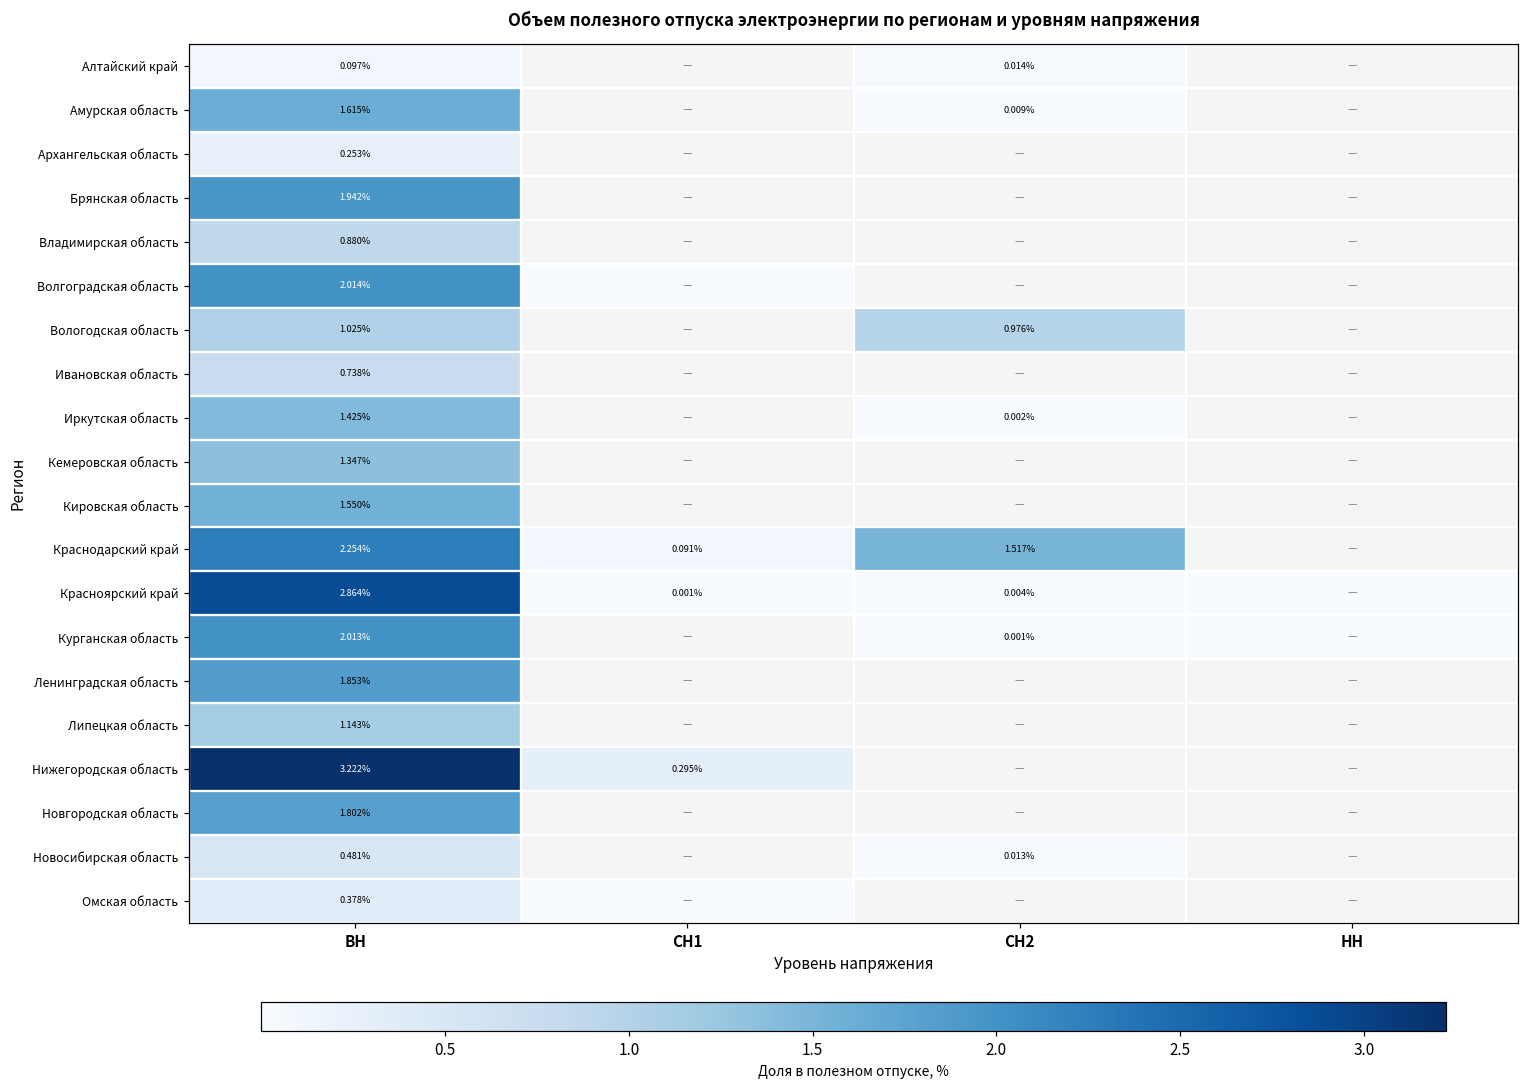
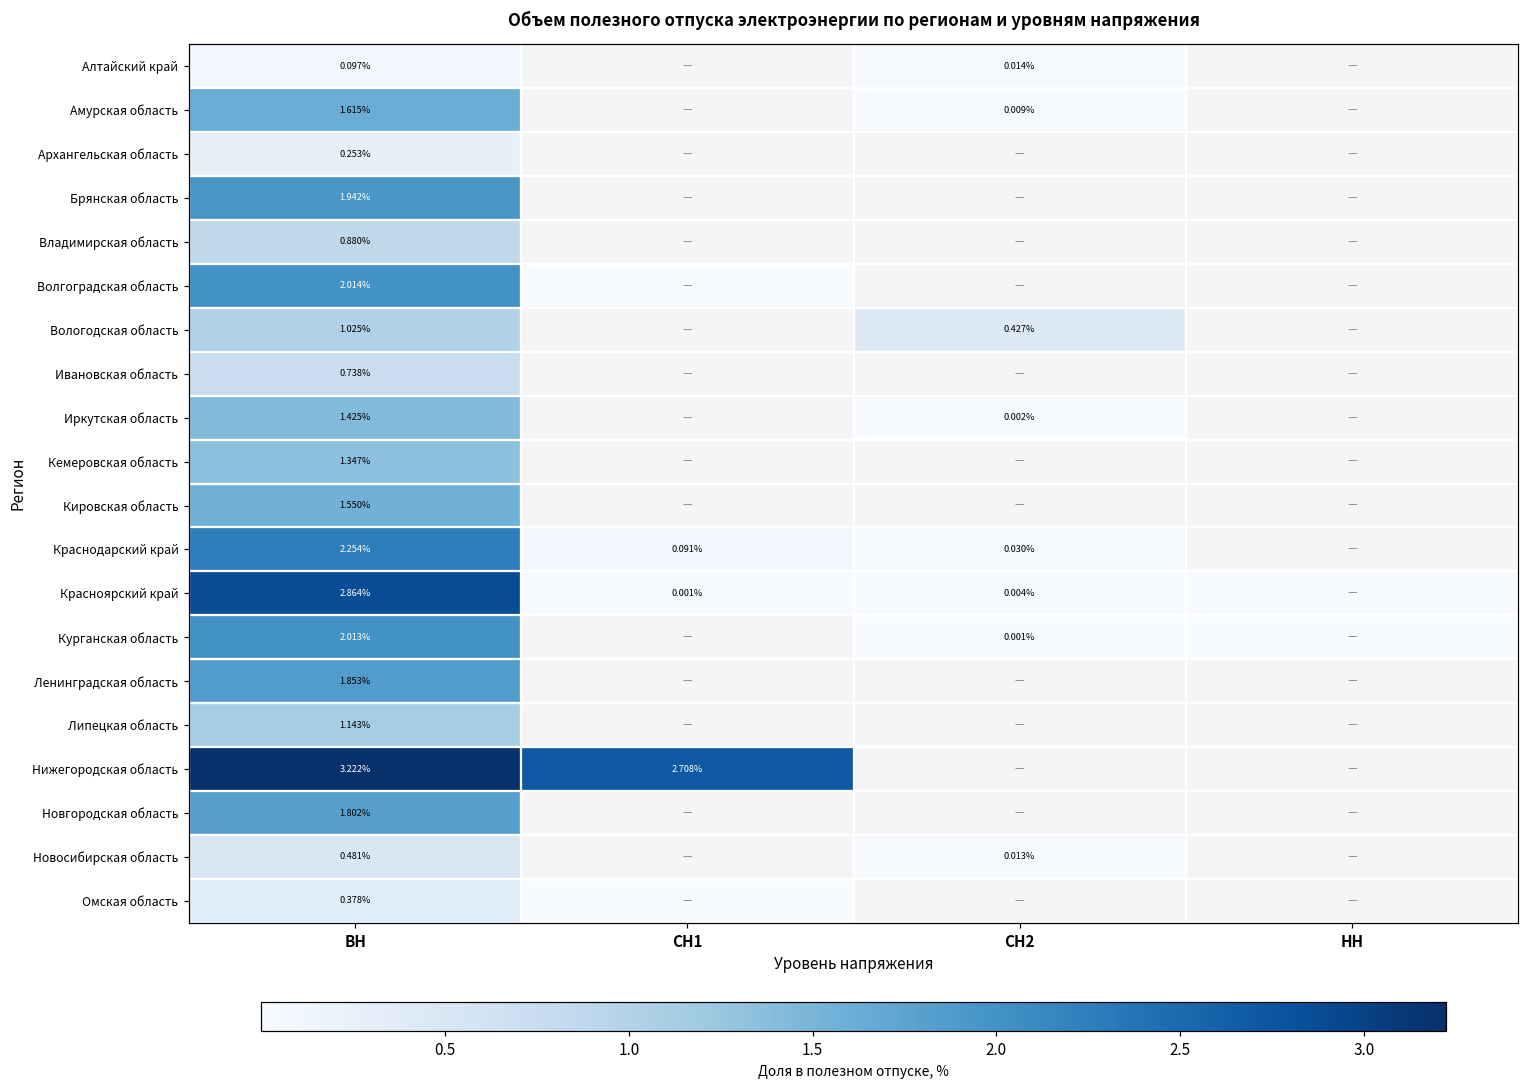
  {
    "Алтайский край": {
      "ВН": "0.097%",
      "СН2": "0.014%"
    },
    "Амурская область": {
      "ВН": "1.615%",
      "СН2": "0.009%"
    },
    "Архангельская область": {
      "ВН": "0.253%"
    },
    "Брянская область": {
      "ВН": "1.942%"
    },
    "Владимирская область": {
      "ВН": "0.880%"
    },
    "Волгоградская область": {
      "ВН": "2.014%"
    },
    "Вологодская область": {
      "ВН": "1.025%",
-     "СН2": "0.976%"
+     "СН2": "0.427%"
    },
    "Ивановская область": {
      "ВН": "0.738%"
    },
    "Иркутская область": {
      "ВН": "1.425%",
      "СН2": "0.002%"
    },
    "Кемеровская область": {
      "ВН": "1.347%"
    },
    "Кировская область": {
      "ВН": "1.550%"
    },
    "Краснодарский край": {
      "ВН": "2.254%",
      "СН1": "0.091%",
-     "СН2": "1.517%"
+     "СН2": "0.030%"
    },
    "Красноярский край": {
      "ВН": "2.864%",
      "СН1": "0.001%",
      "СН2": "0.004%"
    },
    "Курганская область": {
      "ВН": "2.013%",
      "СН2": "0.001%"
    },
    "Ленинградская область": {
      "ВН": "1.853%"
    },
    "Липецкая область": {
      "ВН": "1.143%"
    },
    "Нижегородская область": {
      "ВН": "3.222%",
-     "СН1": "0.295%"
+     "СН1": "2.708%"
    },
    "Новгородская область": {
      "ВН": "1.802%"
    },
    "Новосибирская область": {
      "ВН": "0.481%",
      "СН2": "0.013%"
    },
    "Омская область": {
      "ВН": "0.378%"
    }
  }
